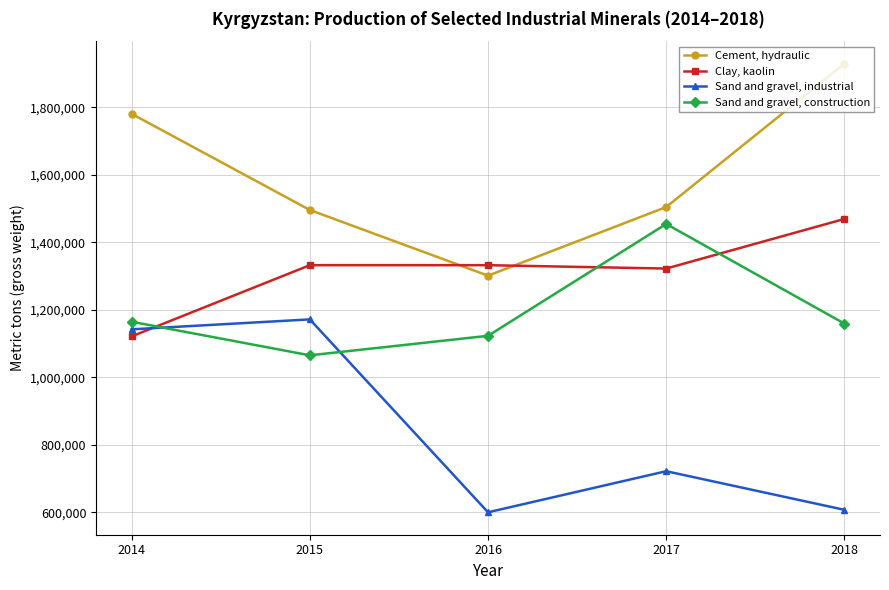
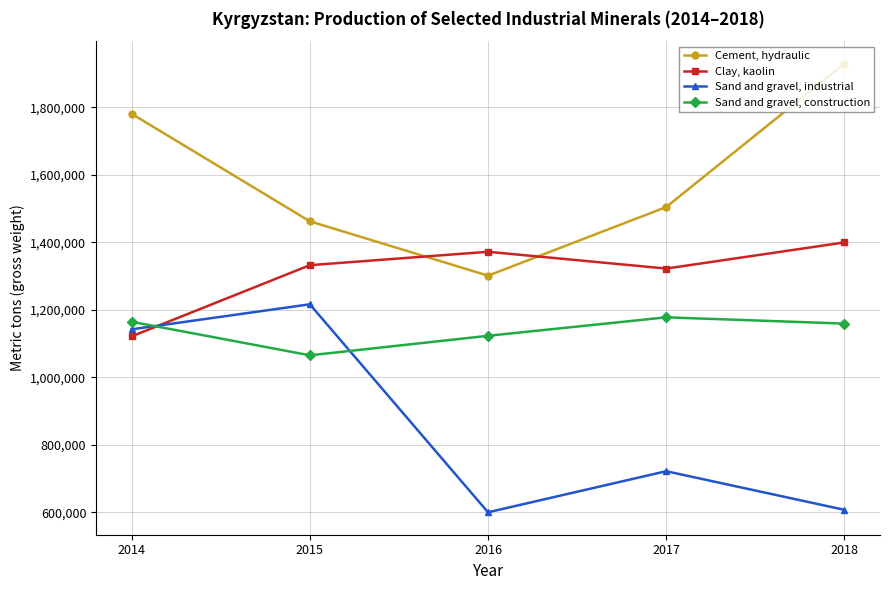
  {
    "Cement, hydraulic": {
      "2014": "1,780,000",
-     "2015": "1,500,000",
+     "2015": "1,460,000",
      "2016": "1,300,000",
      "2017": "1,500,000"
    },
    "Clay, kaolin": {
      "2014": "1,120,000",
      "2015": "1,330,000",
-     "2016": "1,330,000",
+     "2016": "1,370,000",
      "2017": "1,320,000",
-     "2018": "1,470,000"
+     "2018": "1,400,000"
    },
    "Sand and gravel, industrial": {
      "2014": "1,140,000",
-     "2015": "1,170,000",
+     "2015": "1,220,000",
      "2016": "600,000",
      "2017": "720,000",
      "2018": "610,000"
    },
    "Sand and gravel, construction": {
      "2014": "1,170,000",
      "2015": "1,070,000",
      "2016": "1,120,000",
-     "2017": "1,450,000",
+     "2017": "1,180,000",
      "2018": "1,160,000"
    }
  }
